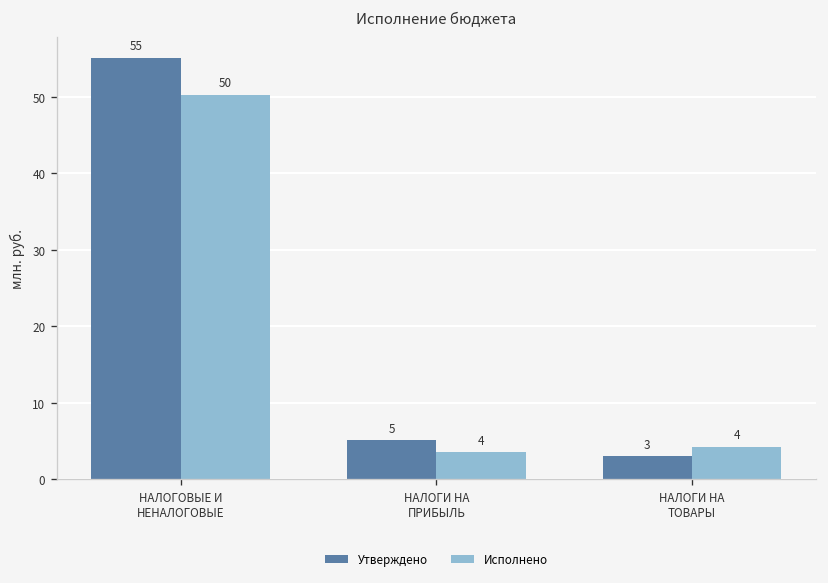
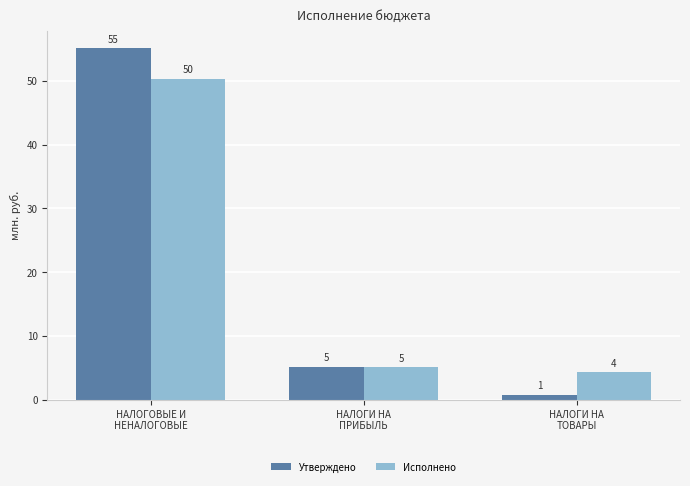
  {
    "Утверждено": {
-     "НАЛОГИ НА ТОВАРЫ": 3
+     "НАЛОГИ НА ТОВАРЫ": 1
    },
    "Исполнено": {
-     "НАЛОГИ НА ПРИБЫЛЬ": 4
+     "НАЛОГИ НА ПРИБЫЛЬ": 5
    }
  }
